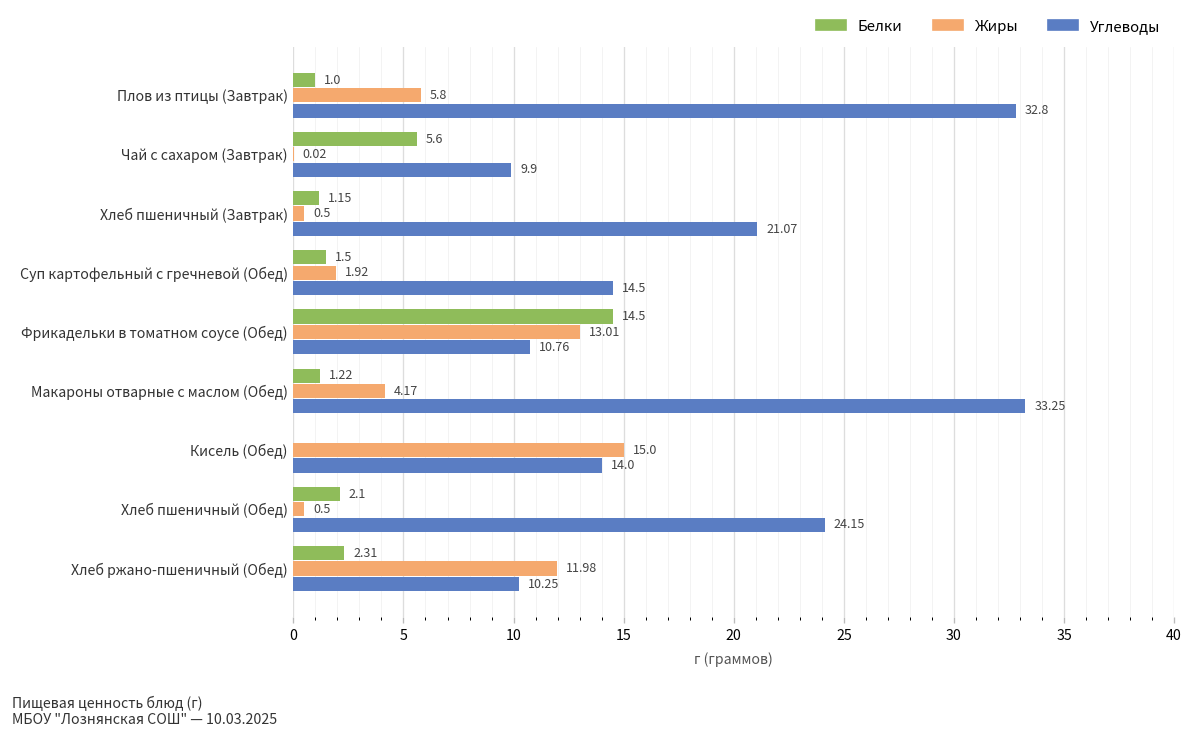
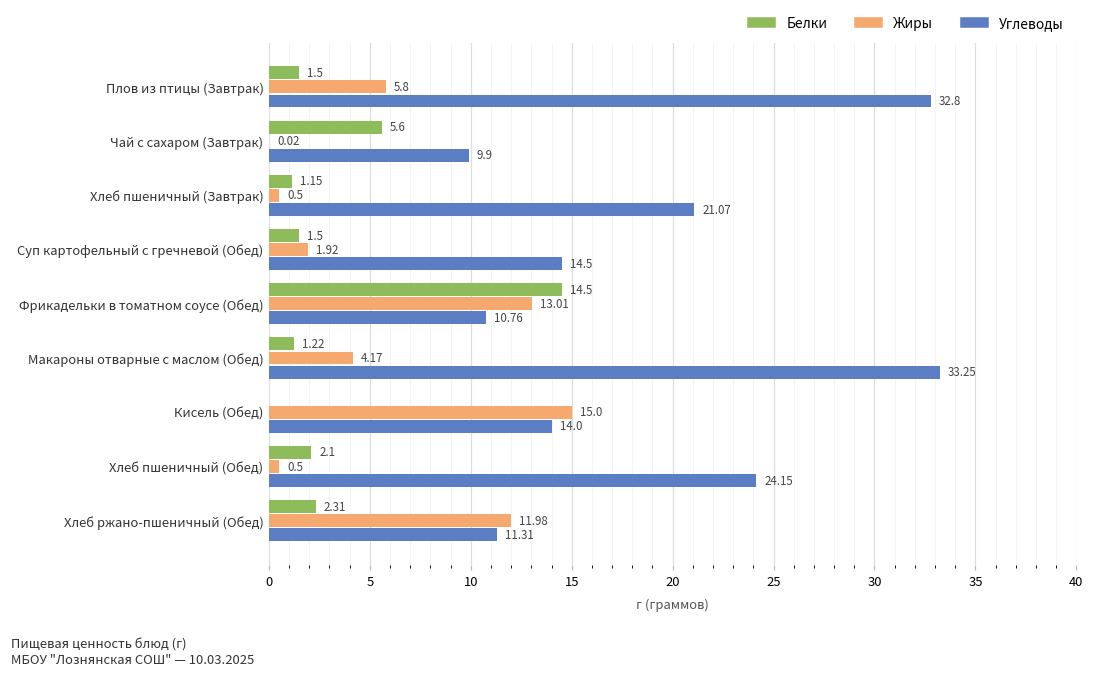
  {
    "Белки": {
-     "Плов из птицы (Завтрак)": 1.0,
+     "Плов из птицы (Завтрак)": 1.5,
      "Чай с сахаром (Завтрак)": 5.6,
      "Хлеб пшеничный (Завтрак)": 1.15,
      "Суп картофельный с гречневой (Обед)": 1.5,
      "Фрикадельки в томатном соусе (Обед)": 14.5,
      "Макароны отварные с маслом (Обед)": 1.22,
      "Хлеб пшеничный (Обед)": 2.1,
      "Хлеб ржано-пшеничный (Обед)": 2.31
    },
    "Жиры": {
      "Плов из птицы (Завтрак)": 5.8,
      "Чай с сахаром (Завтрак)": 0.02,
      "Хлеб пшеничный (Завтрак)": 0.5,
      "Суп картофельный с гречневой (Обед)": 1.92,
      "Фрикадельки в томатном соусе (Обед)": 13.01,
      "Макароны отварные с маслом (Обед)": 4.17,
      "Кисель (Обед)": 15.0,
      "Хлеб пшеничный (Обед)": 0.5,
      "Хлеб ржано-пшеничный (Обед)": 11.98
    },
    "Углеводы": {
      "Плов из птицы (Завтрак)": 32.8,
      "Чай с сахаром (Завтрак)": 9.9,
      "Хлеб пшеничный (Завтрак)": 21.07,
      "Суп картофельный с гречневой (Обед)": 14.5,
      "Фрикадельки в томатном соусе (Обед)": 10.76,
      "Макароны отварные с маслом (Обед)": 33.25,
      "Кисель (Обед)": 14.0,
      "Хлеб пшеничный (Обед)": 24.15,
-     "Хлеб ржано-пшеничный (Обед)": 10.25
+     "Хлеб ржано-пшеничный (Обед)": 11.31
    }
  }
